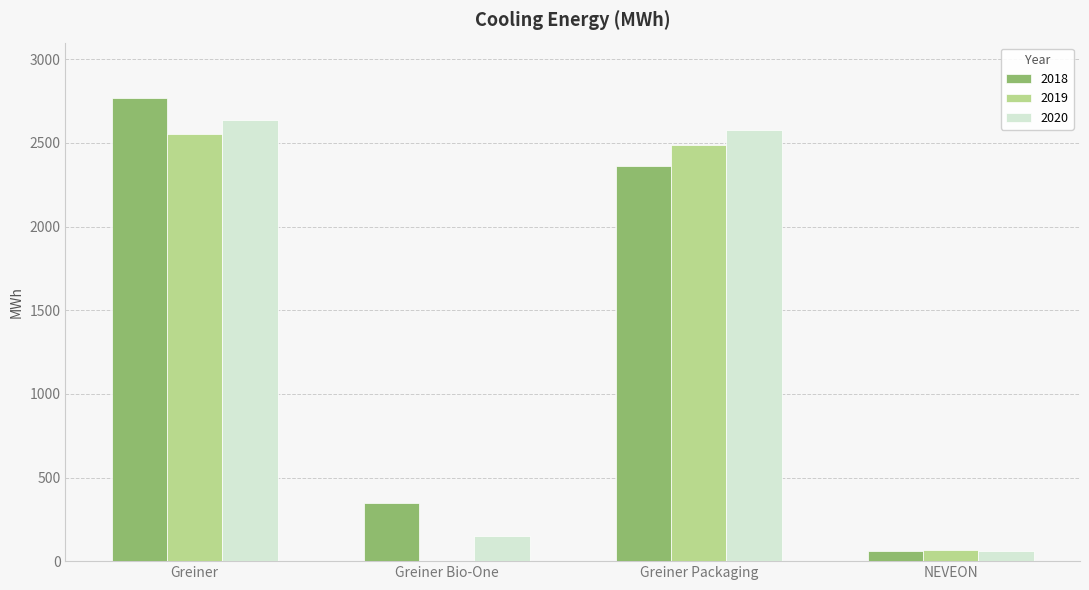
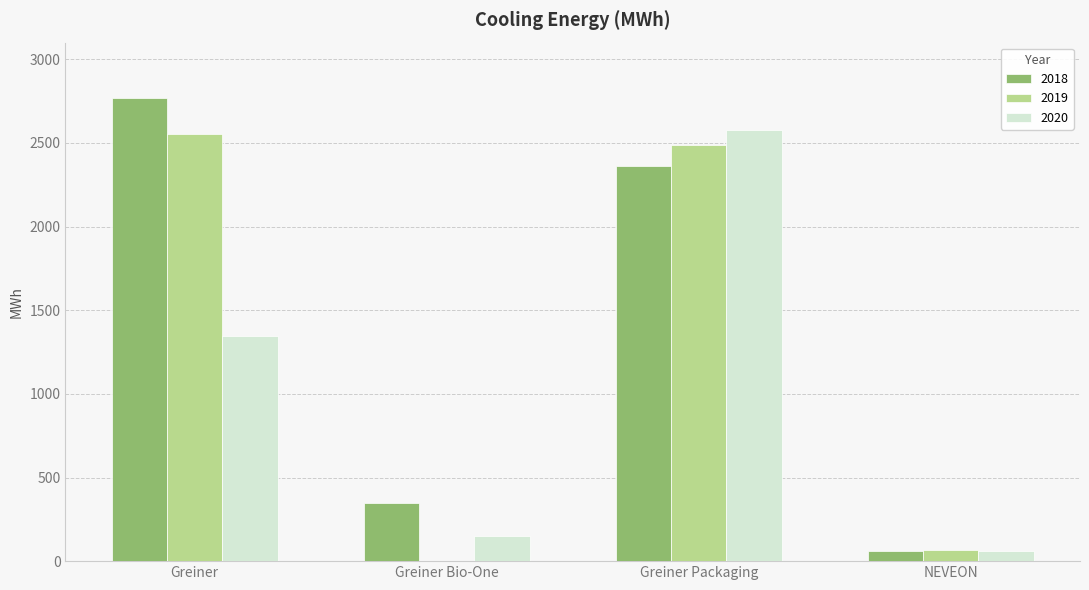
  {
    "2020": {
-     "Greiner": 2640,
+     "Greiner": 1350,
      "Greiner Bio-One": 150,
      "Greiner Packaging": 2580,
      "NEVEON": 60
    }
  }
